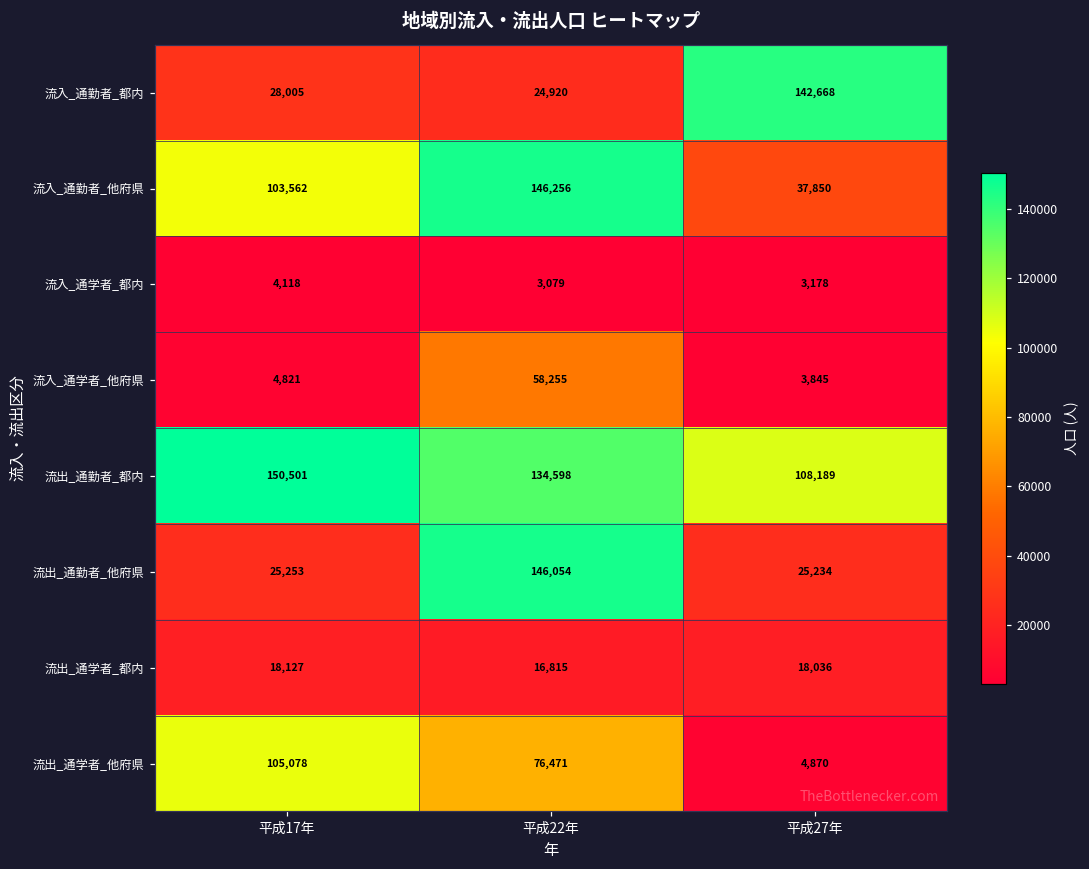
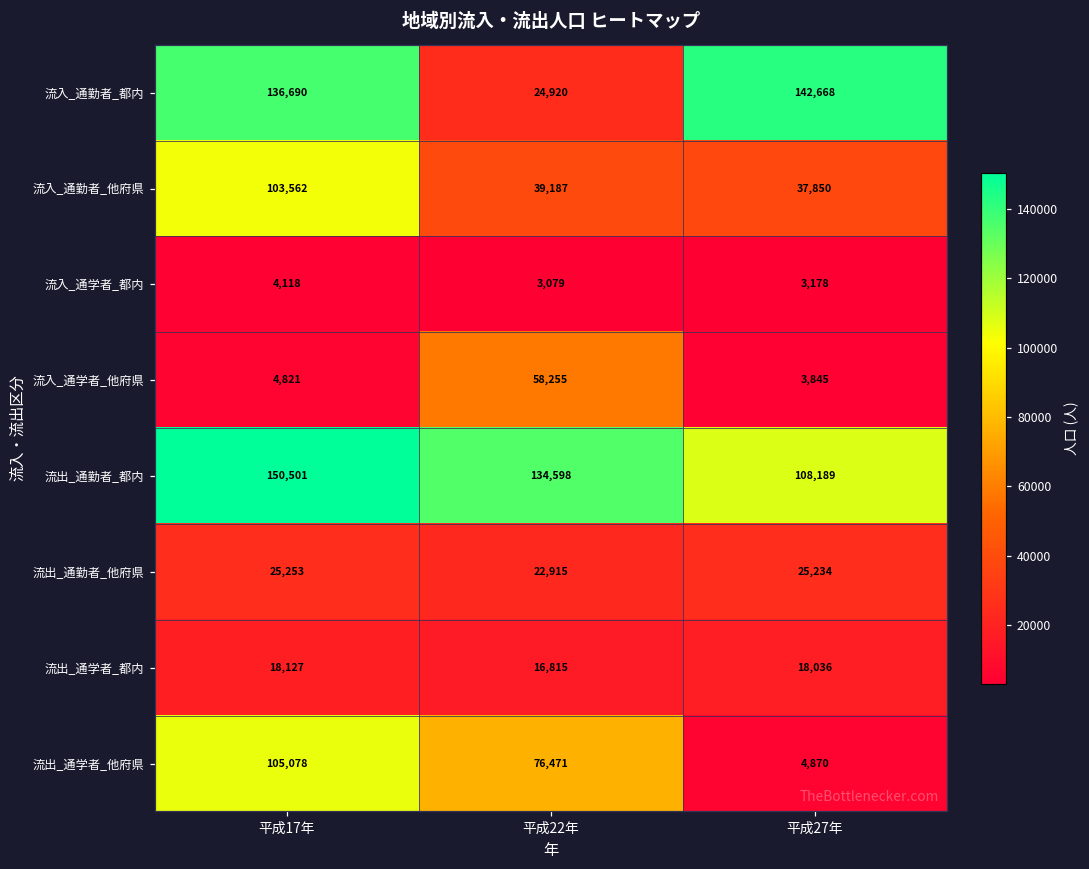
  {
    "流入_通勤者_都内": {
-     "平成17年": "28,005",
+     "平成17年": "136,690",
      "平成22年": "24,920",
      "平成27年": "142,668"
    },
    "流入_通勤者_他府県": {
      "平成17年": "103,562",
-     "平成22年": "146,256",
+     "平成22年": "39,187",
      "平成27年": "37,850"
    },
    "流入_通学者_都内": {
      "平成17年": "4,118",
      "平成22年": "3,079",
      "平成27年": "3,178"
    },
    "流入_通学者_他府県": {
      "平成17年": "4,821",
      "平成22年": "58,255",
      "平成27年": "3,845"
    },
    "流出_通勤者_都内": {
      "平成17年": "150,501",
      "平成22年": "134,598",
      "平成27年": "108,189"
    },
    "流出_通勤者_他府県": {
      "平成17年": "25,253",
-     "平成22年": "146,054",
+     "平成22年": "22,915",
      "平成27年": "25,234"
    },
    "流出_通学者_都内": {
      "平成17年": "18,127",
      "平成22年": "16,815",
      "平成27年": "18,036"
    },
    "流出_通学者_他府県": {
      "平成17年": "105,078",
      "平成22年": "76,471"
    }
  }
